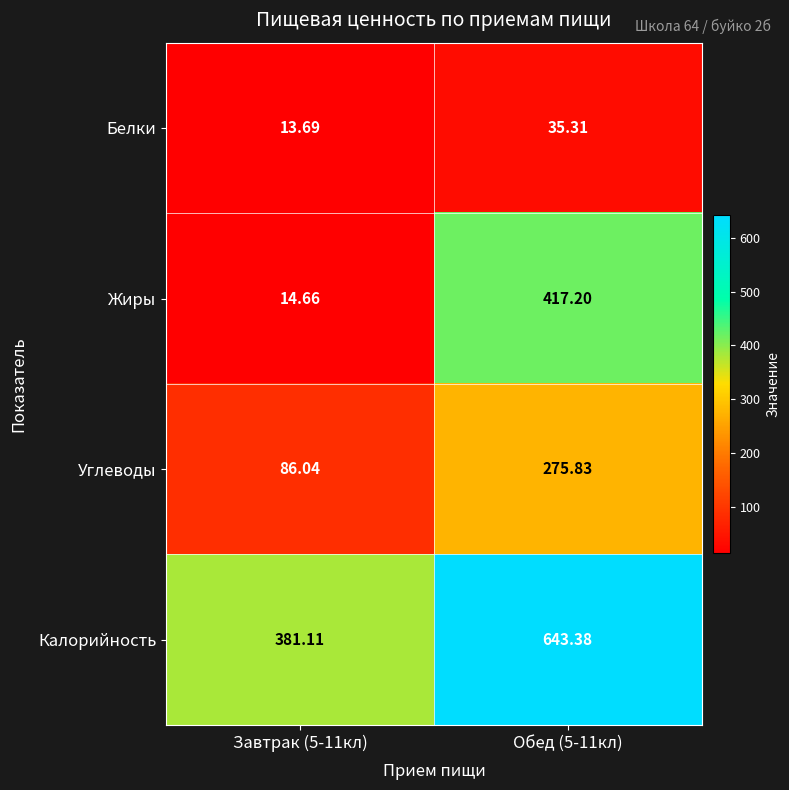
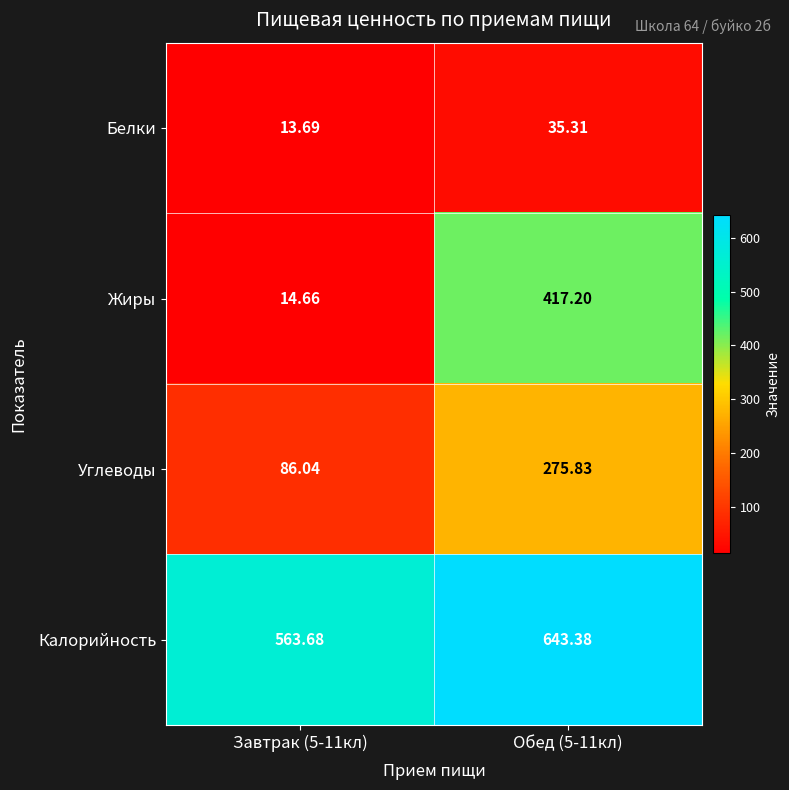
  {
    "Белки": {
      "Завтрак (5-11кл)": 13.69,
      "Обед (5-11кл)": 35.31
    },
    "Жиры": {
      "Завтрак (5-11кл)": 14.66,
      "Обед (5-11кл)": 417.20
    },
    "Углеводы": {
      "Завтрак (5-11кл)": 86.04,
      "Обед (5-11кл)": 275.83
    },
    "Калорийность": {
-     "Завтрак (5-11кл)": 381.11,
+     "Завтрак (5-11кл)": 563.68,
      "Обед (5-11кл)": 643.38
    }
  }
